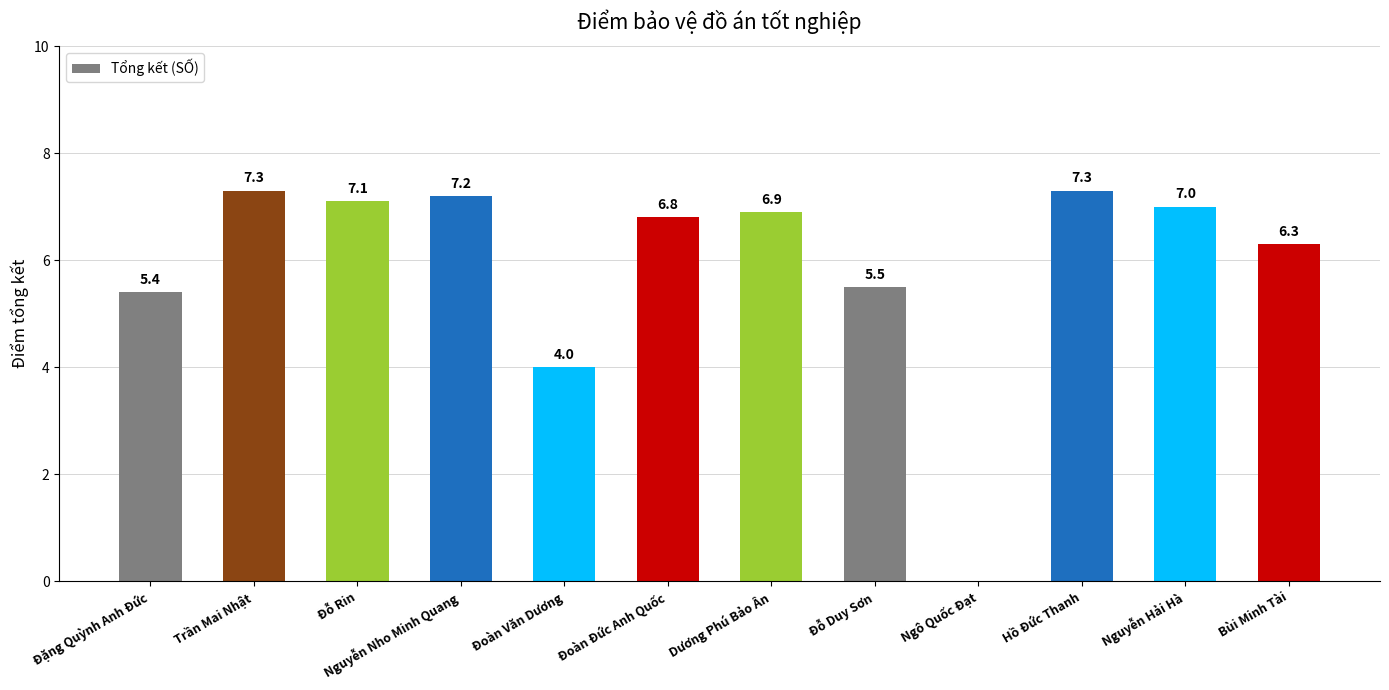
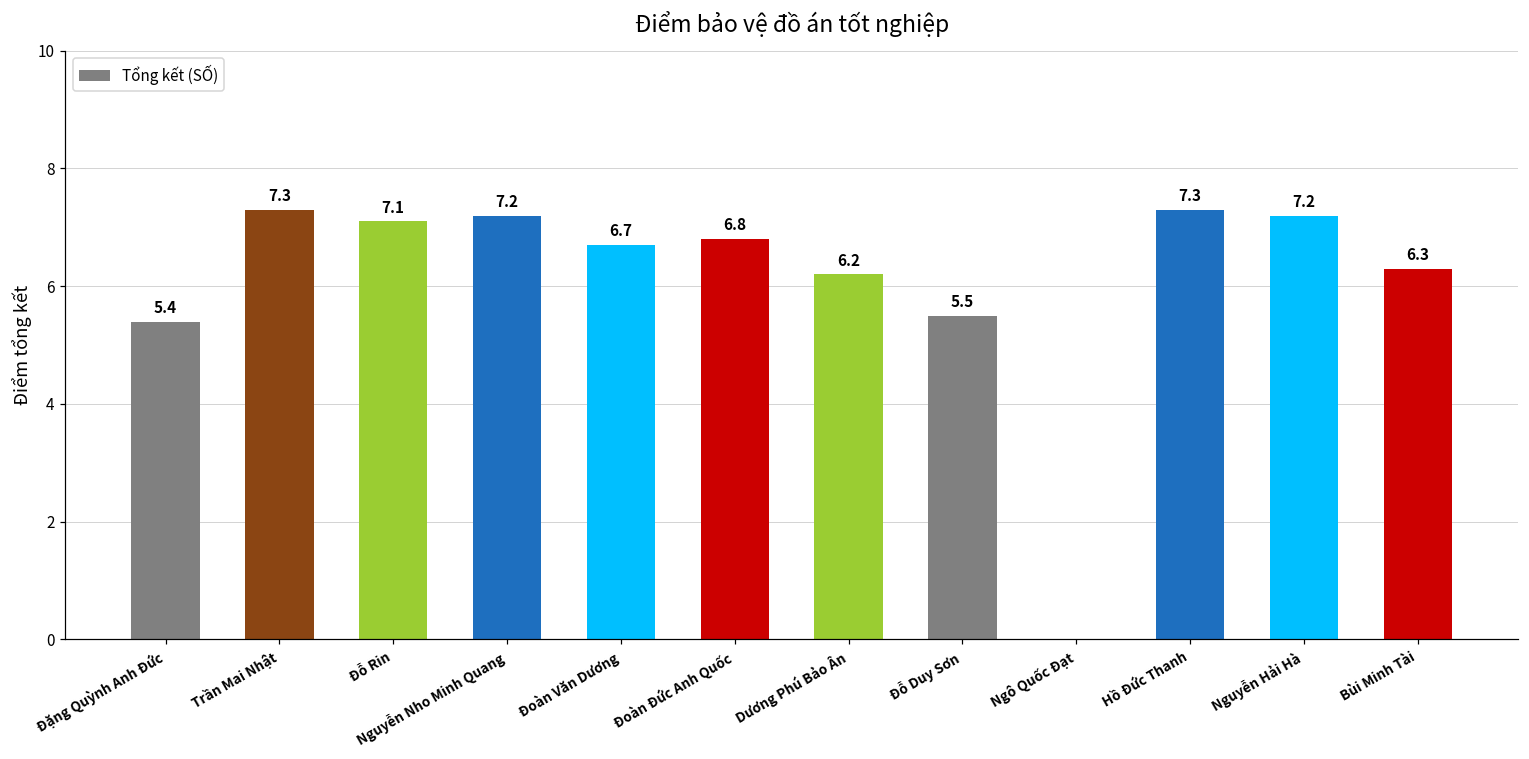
  {
    "Đặng Quỳnh Anh Đức": 5.4,
    "Trần Mai Nhật": 7.3,
    "Đỗ Rin": 7.1,
    "Nguyễn Nho Minh Quang": 7.2,
-   "Đoàn Văn Dương": 4.0,
+   "Đoàn Văn Dương": 6.7,
    "Đoàn Đức Anh Quốc": 6.8,
-   "Dương Phú Bảo Ân": 6.9,
+   "Dương Phú Bảo Ân": 6.2,
    "Đỗ Duy Sơn": 5.5,
    "Hồ Đức Thanh": 7.3,
-   "Nguyễn Hải Hà": 7.0,
+   "Nguyễn Hải Hà": 7.2,
    "Bùi Minh Tài": 6.3
  }
